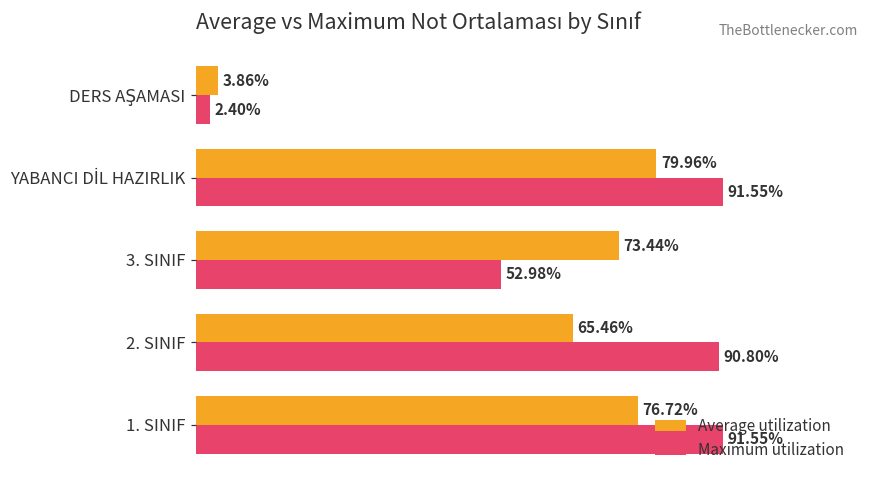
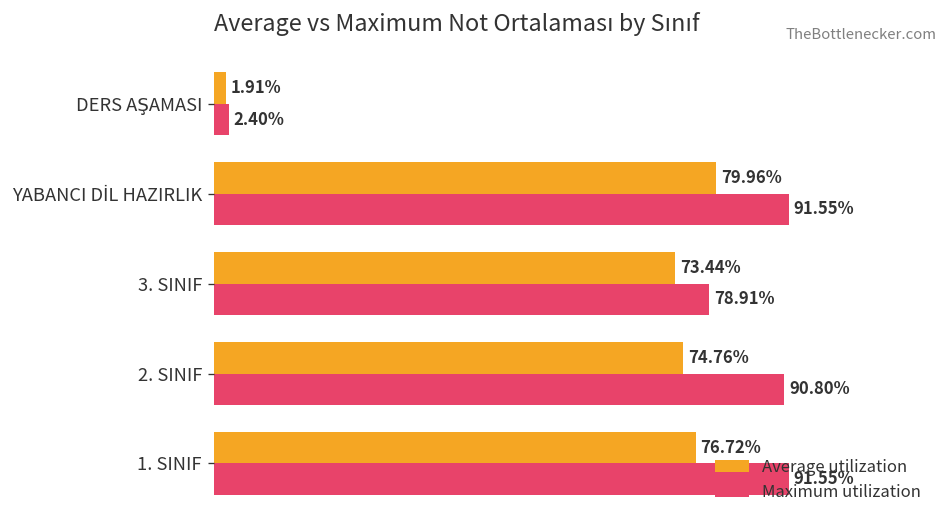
  {
    "Average utilization": {
-     "DERS AŞAMASI": "3.86%",
+     "DERS AŞAMASI": "1.91%",
      "YABANCI DİL HAZIRLIK": "79.96%",
      "3. SINIF": "73.44%",
-     "2. SINIF": "65.46%",
+     "2. SINIF": "74.76%",
      "1. SINIF": "76.72%"
    },
    "Maximum utilization": {
      "DERS AŞAMASI": "2.40%",
      "YABANCI DİL HAZIRLIK": "91.55%",
-     "3. SINIF": "52.98%",
+     "3. SINIF": "78.91%",
      "2. SINIF": "90.80%",
      "1. SINIF": "91.55%"
    }
  }
